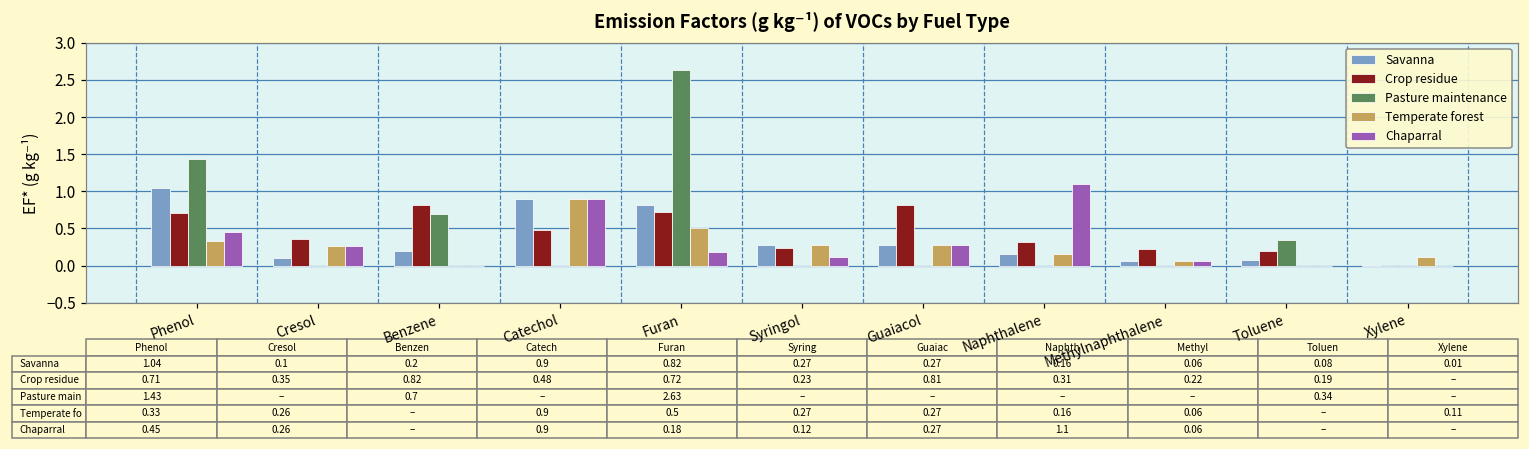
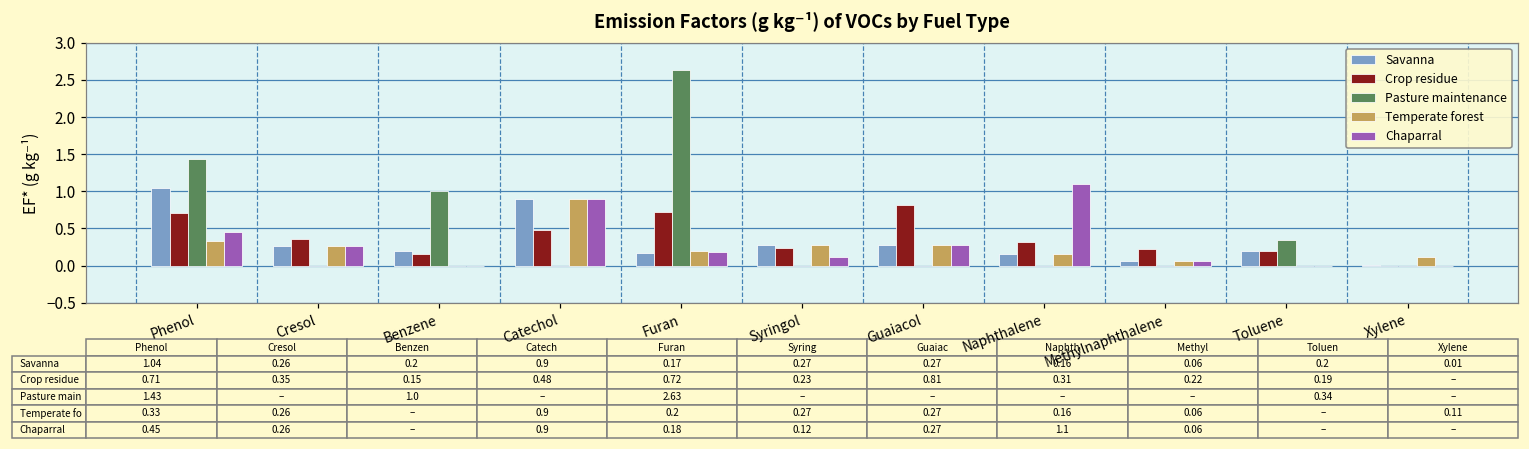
  {
    "Savanna": {
-     "Cresol": 0.1,
-     "Furan": 0.82,
-     "Toluene": 0.08
+     "Cresol": 0.26,
+     "Furan": 0.17,
+     "Toluene": 0.2
    },
    "Crop residue": {
-     "Benzene": 0.82
+     "Benzene": 0.15
    },
    "Pasture maintenance": {
-     "Benzene": 0.7
+     "Benzene": 1.0
    },
    "Temperate forest": {
-     "Furan": 0.5
+     "Furan": 0.2
    },
    "Chaparral": {
      "Phenol": 0.5,
      "Cresol": 0.3,
      "Benzene": 0.0,
      "Catechol": 0.9,
      "Furan": 0.2,
      "Syringol": 0.1,
      "Guaiacol": 0.3,
      "Naphthalene": 1.1,
      "Methylnaphthalene": 0.1,
      "Toluene": 0.0,
      "Xylene": 0.0
    }
  }
